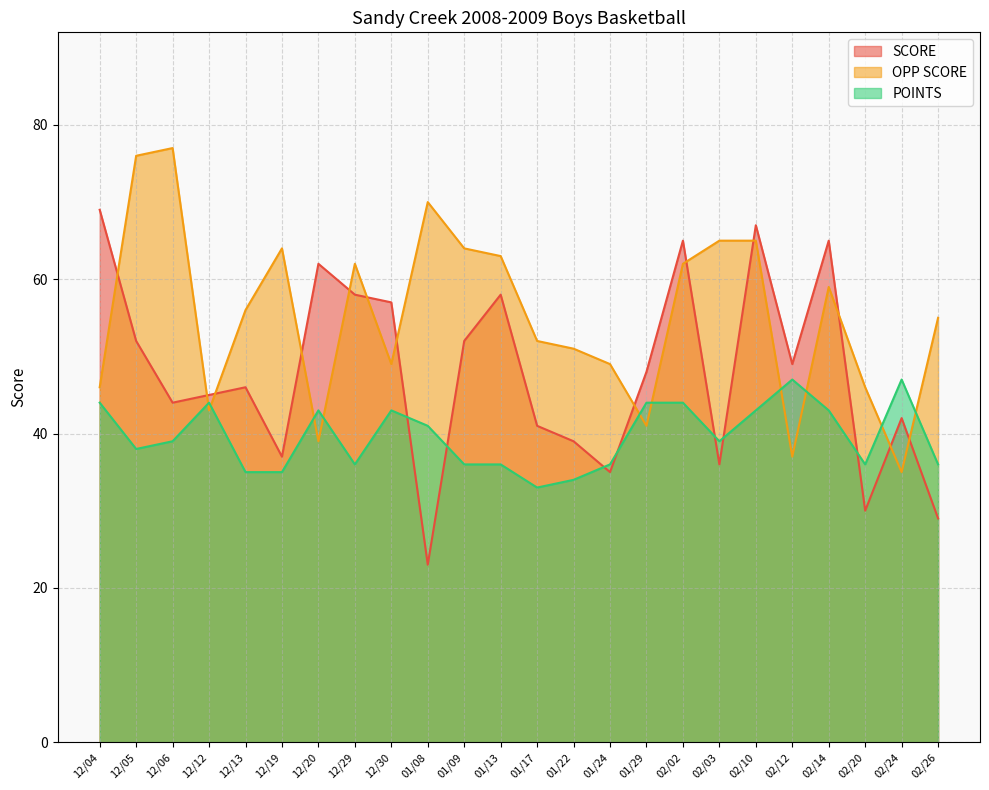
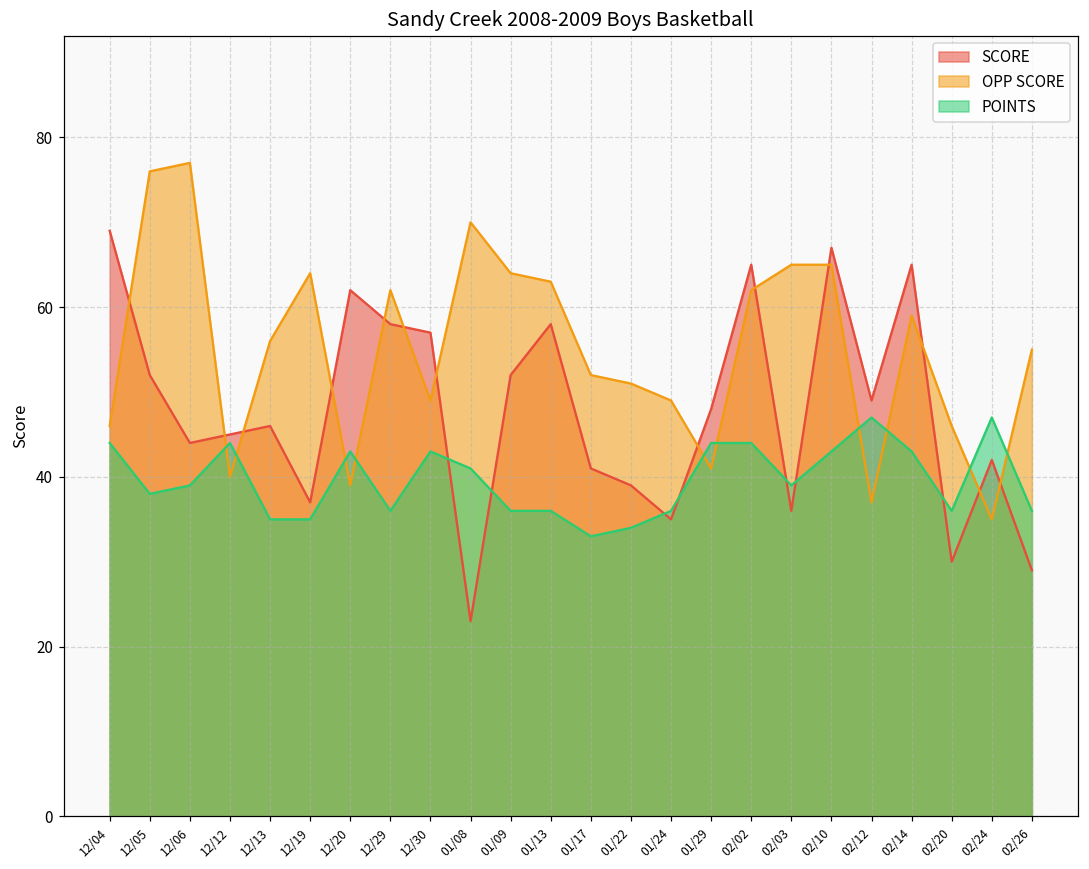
  {
    "SCORE": {
      "12/04": 69,
      "12/05": 52,
      "12/06": 44,
      "12/12": 45,
      "12/13": 46,
      "12/19": 37,
      "12/20": 62,
      "12/29": 58,
      "12/30": 57,
      "01/08": 23,
      "01/09": 52,
      "01/13": 58,
      "01/17": 41,
      "01/22": 39,
      "01/24": 35,
      "01/29": 48,
      "02/02": 65,
      "02/03": 36,
      "02/10": 67,
      "02/12": 49,
      "02/14": 65,
      "02/20": 30,
      "02/24": 42,
      "02/26": 29
    },
    "OPP SCORE": {
      "12/04": 46,
      "12/05": 76,
      "12/06": 77,
-     "12/12": 43,
+     "12/12": 40,
      "12/13": 56,
      "12/19": 64,
      "12/20": 39,
      "12/29": 62,
      "12/30": 49,
      "01/08": 70,
      "01/09": 64,
      "01/13": 63,
      "01/17": 52,
      "01/22": 51,
      "01/24": 49,
      "01/29": 41,
      "02/02": 62,
      "02/03": 65,
      "02/10": 65,
      "02/12": 37,
      "02/14": 59,
      "02/20": 46,
      "02/24": 35,
      "02/26": 55
    },
    "POINTS": {
      "12/04": 44,
      "12/05": 38,
      "12/06": 39,
      "12/12": 44,
      "12/13": 35,
      "12/19": 35,
      "12/20": 43,
      "12/29": 36,
      "12/30": 43,
      "01/08": 41,
      "01/09": 36,
      "01/13": 36,
      "01/17": 33,
      "01/22": 34,
      "01/24": 36,
      "01/29": 44,
      "02/02": 44,
      "02/03": 39,
      "02/10": 43,
      "02/12": 47,
      "02/14": 43,
      "02/20": 36,
      "02/24": 47,
      "02/26": 36
    }
  }
